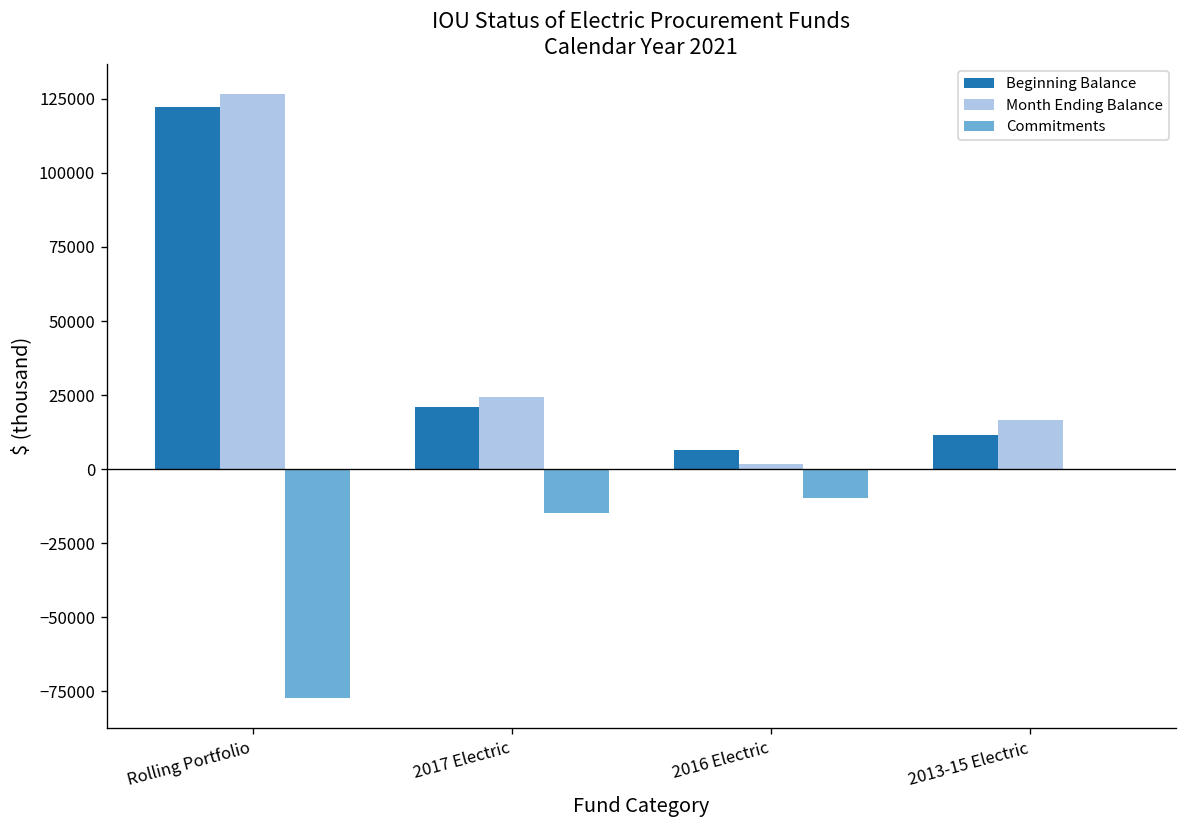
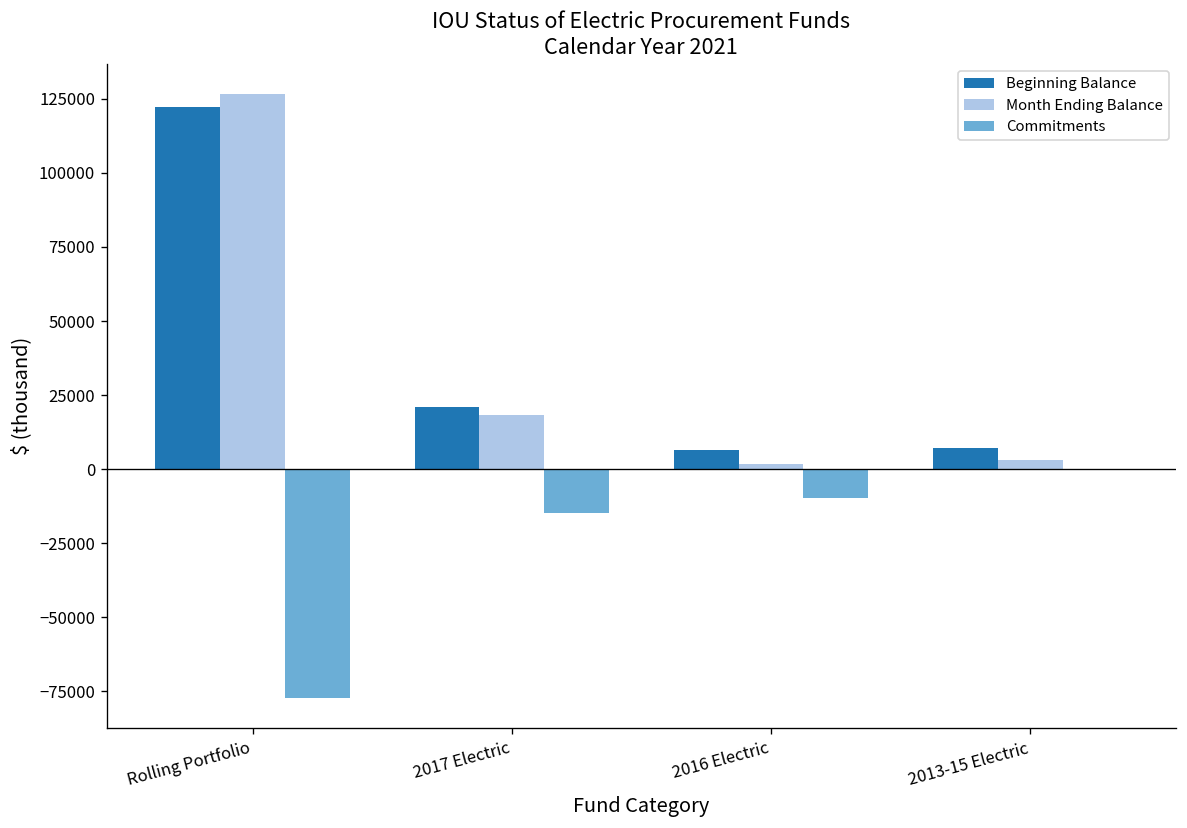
  {
    "Beginning Balance": {
      "Rolling Portfolio": 122000,
      "2017 Electric": 21000,
      "2016 Electric": 6000,
-     "2013-15 Electric": 11000
+     "2013-15 Electric": 7000
    },
    "Month Ending Balance": {
      "Rolling Portfolio": 127000,
-     "2017 Electric": 24000,
+     "2017 Electric": 18000,
      "2016 Electric": 2000,
-     "2013-15 Electric": 16000
+     "2013-15 Electric": 3000
    },
    "Commitments": {
      "Rolling Portfolio": -77000,
      "2017 Electric": -15000,
      "2016 Electric": -10000,
      "2013-15 Electric": 0
    }
  }
